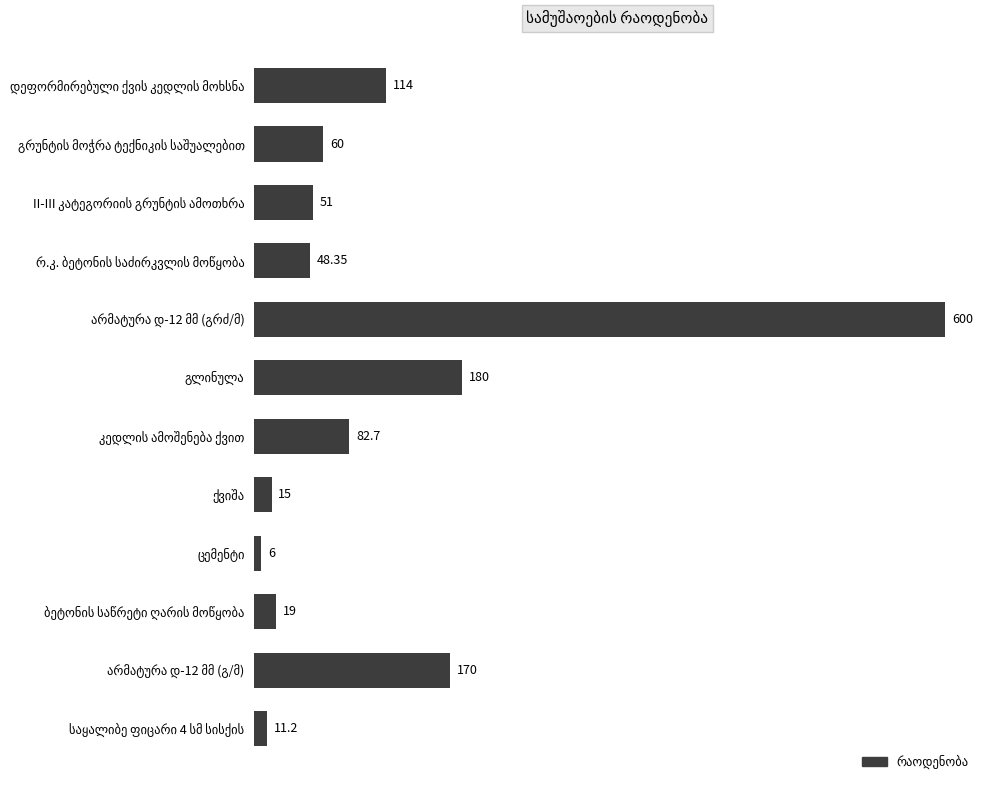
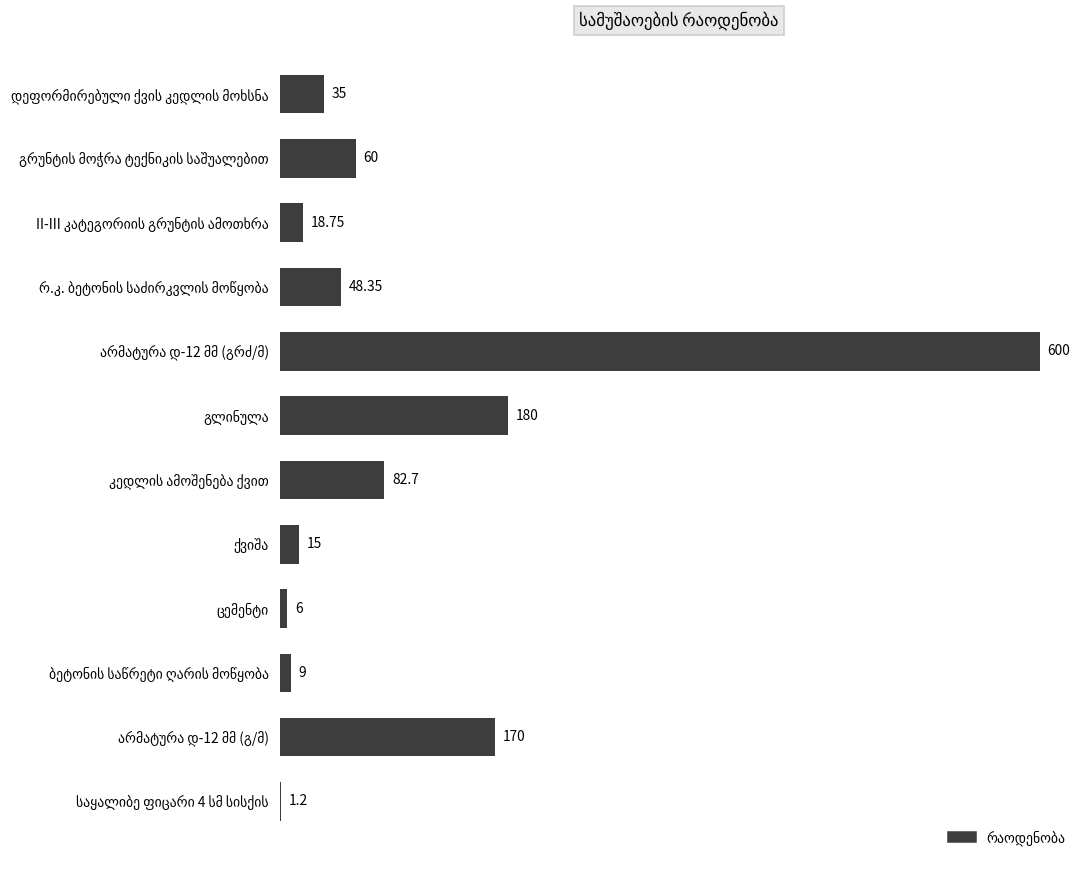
  {
-   "დეფორმირებული ქვის კედლის მოხსნა": 114,
+   "დეფორმირებული ქვის კედლის მოხსნა": 35,
    "გრუნტის მოჭრა ტექნიკის საშუალებით": 60,
-   "II-III კატეგორიის გრუნტის ამოთხრა": 51,
+   "II-III კატეგორიის გრუნტის ამოთხრა": 18.75,
    "რ.კ. ბეტონის საძირკვლის მოწყობა": 48.35,
    "არმატურა დ-12 მმ (გრძ/მ)": 600,
    "გლინულა": 180,
    "კედლის ამოშენება ქვით": 82.7,
    "ქვიშა": 15,
    "ცემენტი": 6,
-   "ბეტონის საწრეტი ღარის მოწყობა": 19,
+   "ბეტონის საწრეტი ღარის მოწყობა": 9,
    "არმატურა დ-12 მმ (გ/მ)": 170,
-   "საყალიბე ფიცარი 4 სმ სისქის": 11.2
+   "საყალიბე ფიცარი 4 სმ სისქის": 1.2
  }
